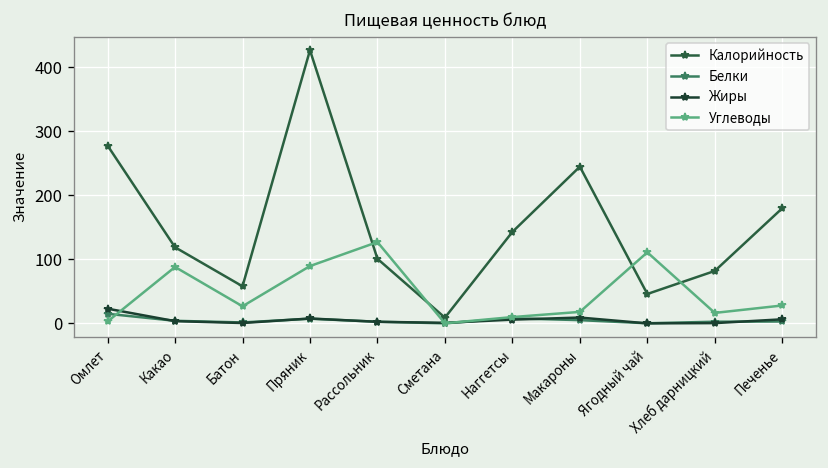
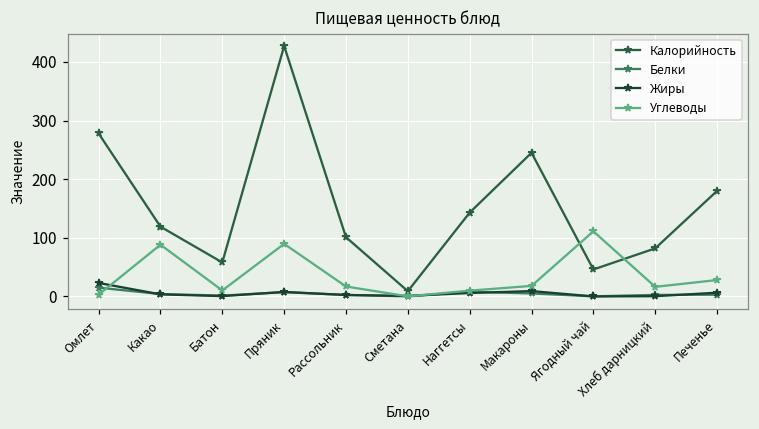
  {
    "Углеводы": {
      "Омлет": 0,
      "Какао": 90,
-     "Батон": 30,
+     "Батон": 10,
      "Пряник": 90,
-     "Рассольник": 130,
+     "Рассольник": 20,
      "Макароны": 20,
      "Ягодный чай": 110,
      "Хлеб дарницкий": 20,
      "Печенье": 30
    }
  }
